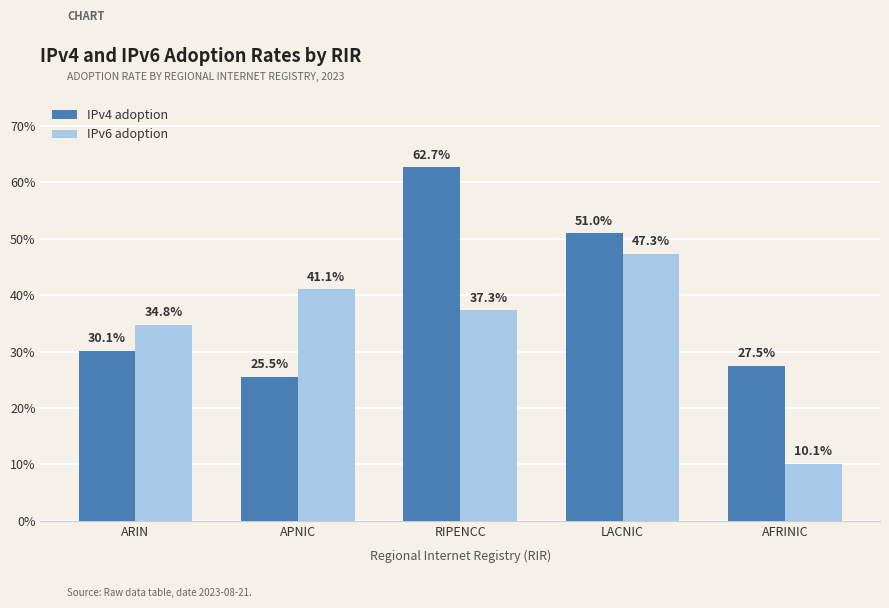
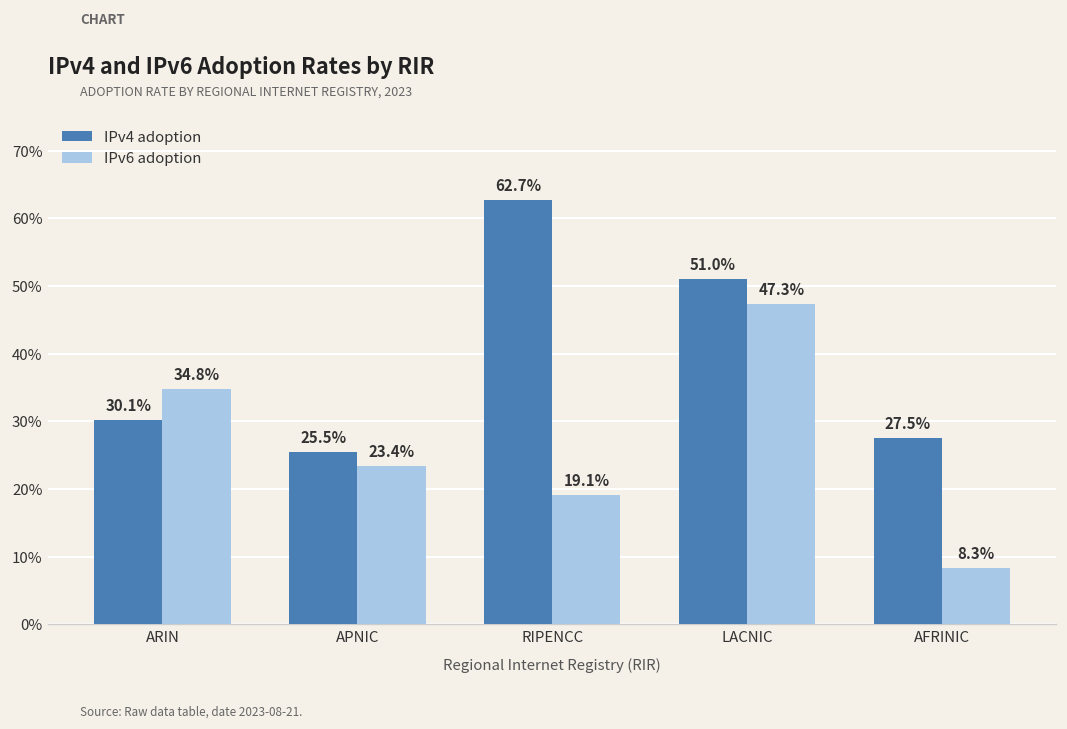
  {
    "IPv4 adoption": {
      "ARIN": "30.1%",
      "APNIC": "25.5%",
      "RIPENCC": "62.7%",
      "LACNIC": "51.0%",
      "AFRINIC": "27.5%"
    },
    "IPv6 adoption": {
      "ARIN": "34.8%",
-     "APNIC": "41.1%",
-     "RIPENCC": "37.3%",
+     "APNIC": "23.4%",
+     "RIPENCC": "19.1%",
      "LACNIC": "47.3%",
-     "AFRINIC": "10.1%"
+     "AFRINIC": "8.3%"
    }
  }
